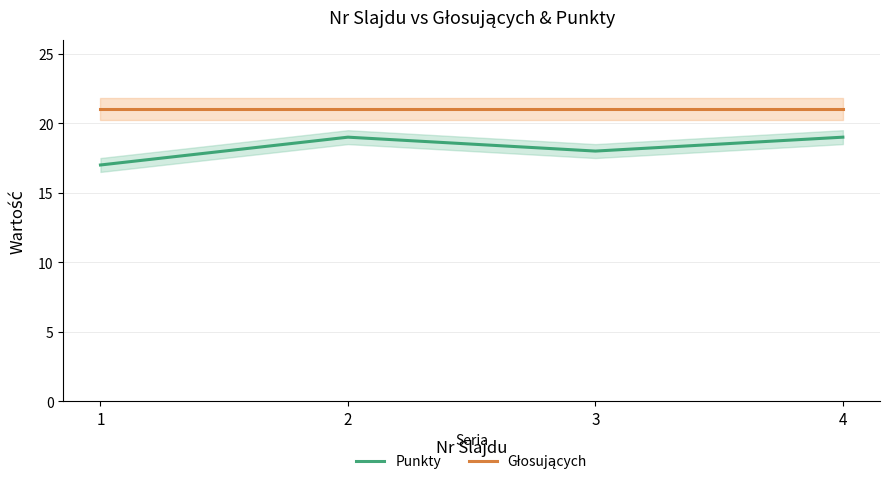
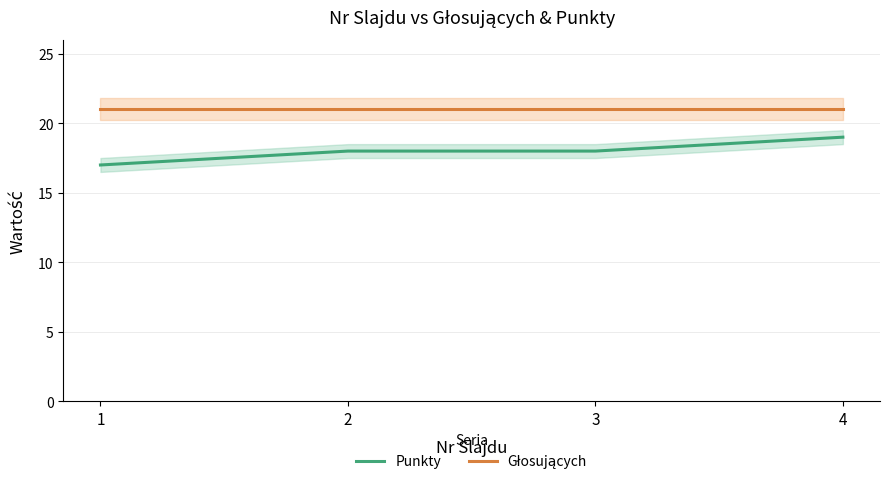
  {
    "Punkty": {
      "1": 17,
-     "2": 19,
+     "2": 18,
      "3": 18,
      "4": 19
    },
    "Głosujących": {
      "1": 21,
      "2": 21,
      "3": 21,
      "4": 21
    }
  }
